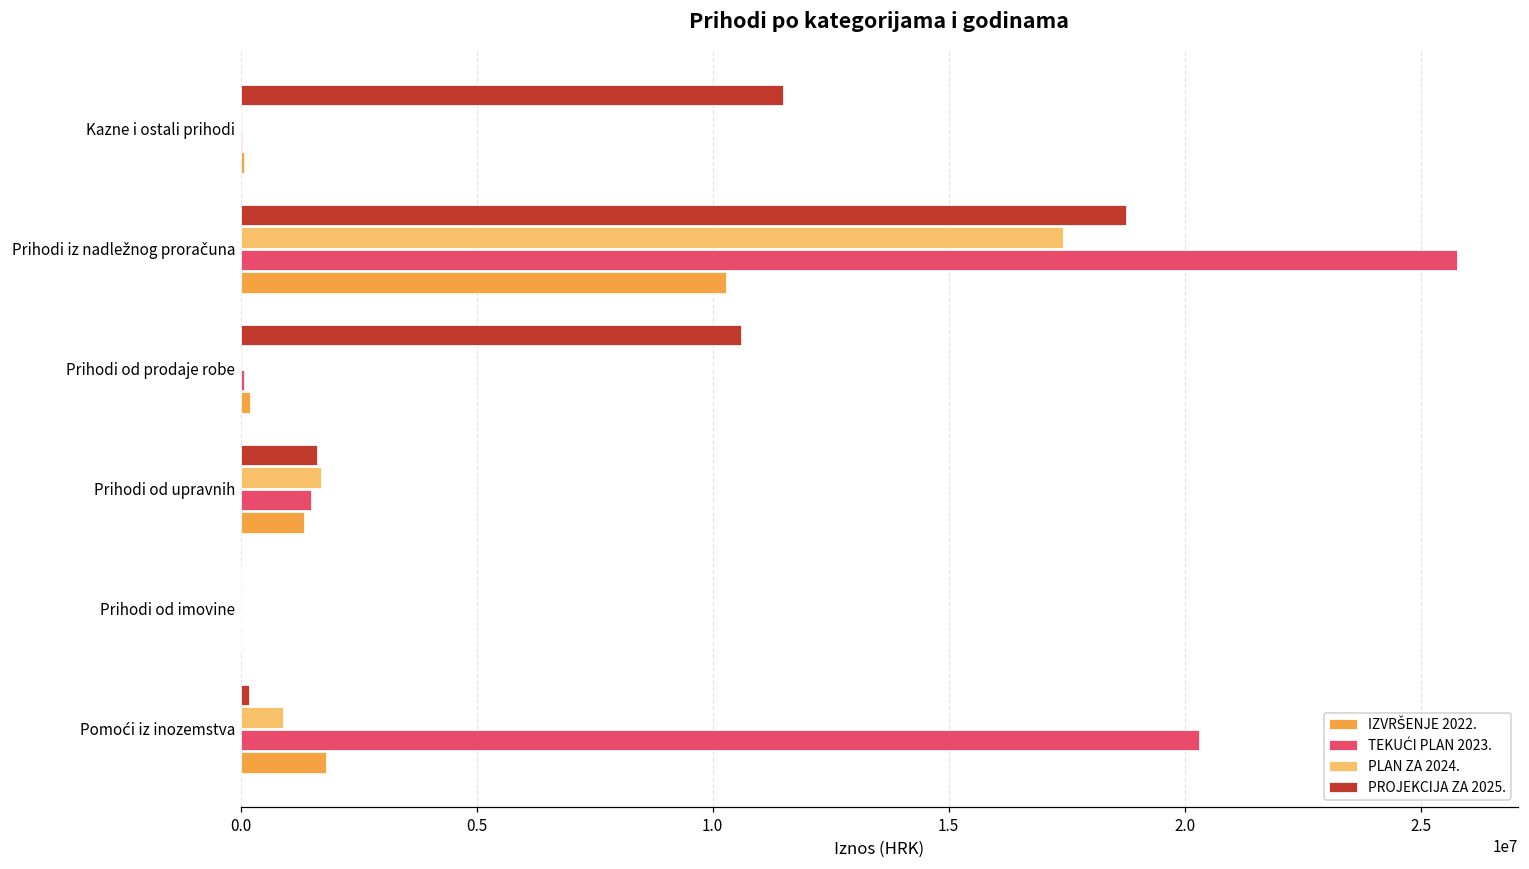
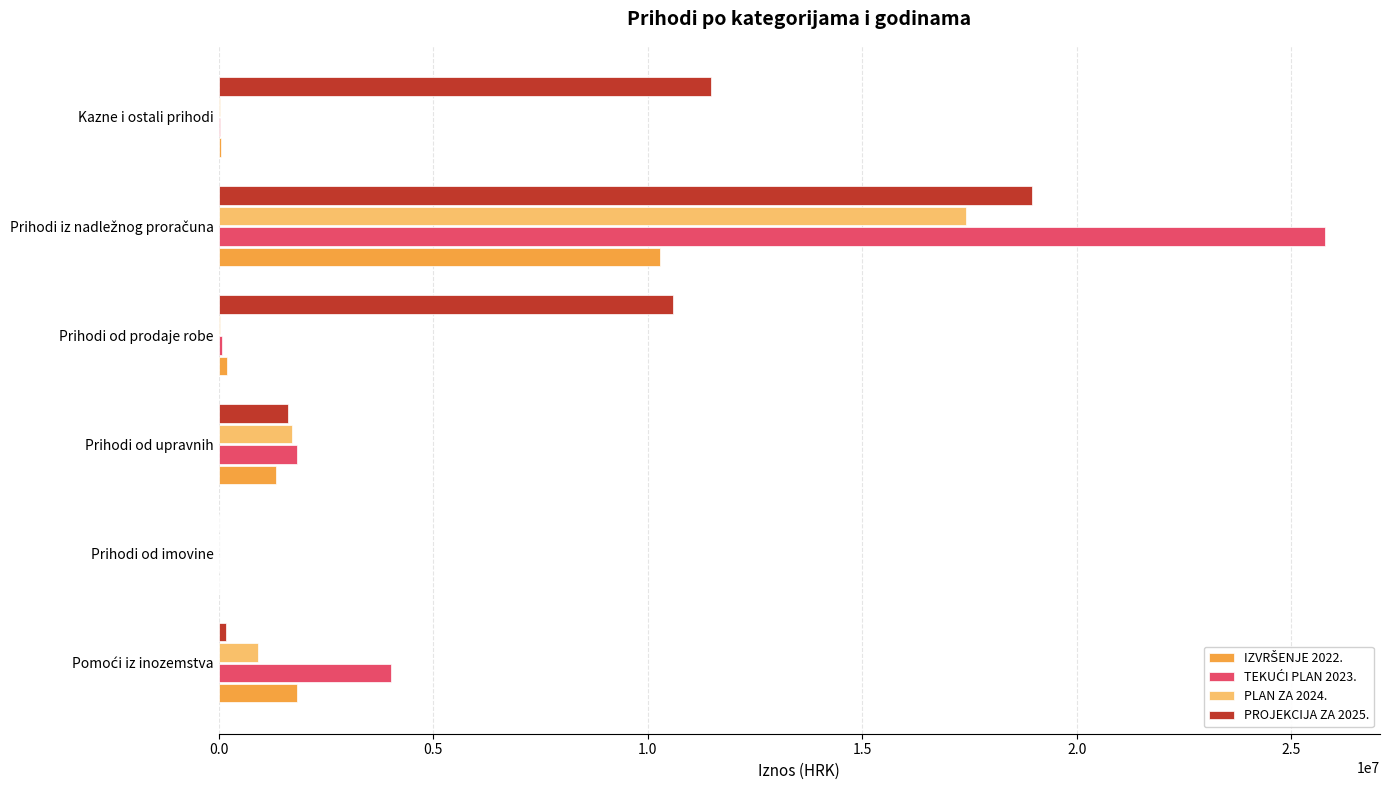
  {
    "TEKUĆI PLAN 2023.": {
      "Prihodi iz nadležnog proračuna": 25800000,
      "Prihodi od prodaje robe": 100000,
-     "Prihodi od upravnih": 1500000,
-     "Pomoći iz inozemstva": 20300000
+     "Prihodi od upravnih": 1800000,
+     "Pomoći iz inozemstva": 4000000
    },
    "PROJEKCIJA ZA 2025.": {
      "Kazne i ostali prihodi": 11500000,
-     "Prihodi iz nadležnog proračuna": 18800000,
+     "Prihodi iz nadležnog proračuna": 19000000,
      "Prihodi od prodaje robe": 10600000,
      "Prihodi od upravnih": 1600000,
      "Pomoći iz inozemstva": 200000
    }
  }
